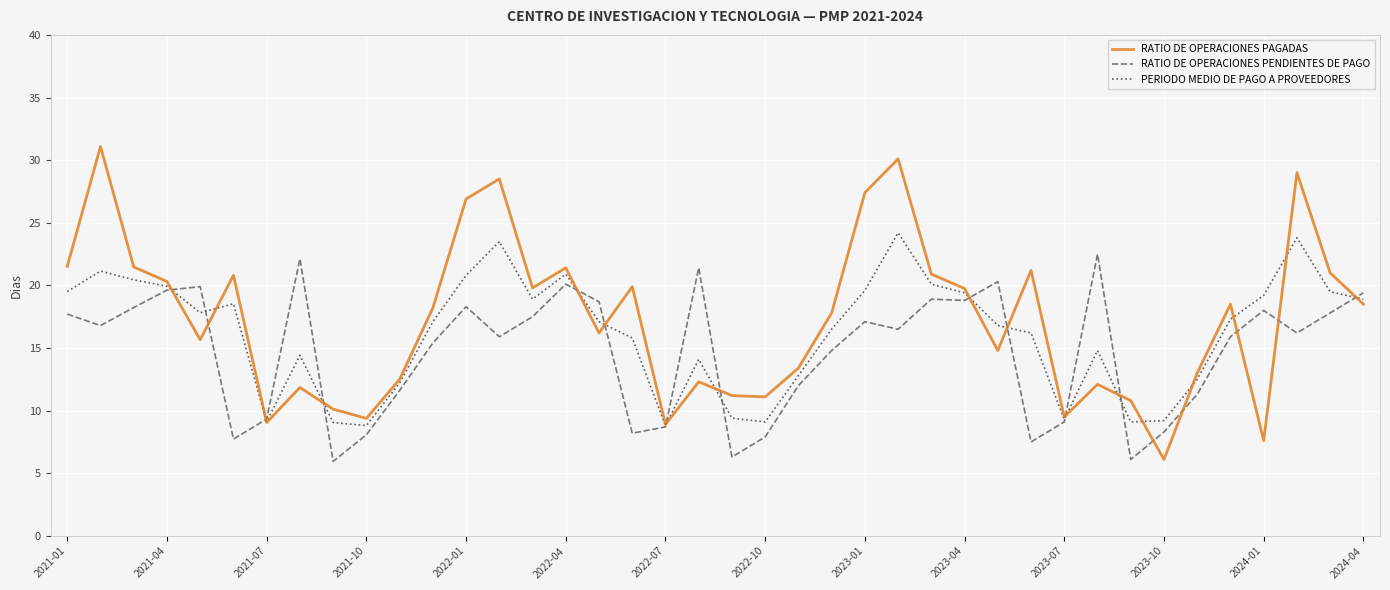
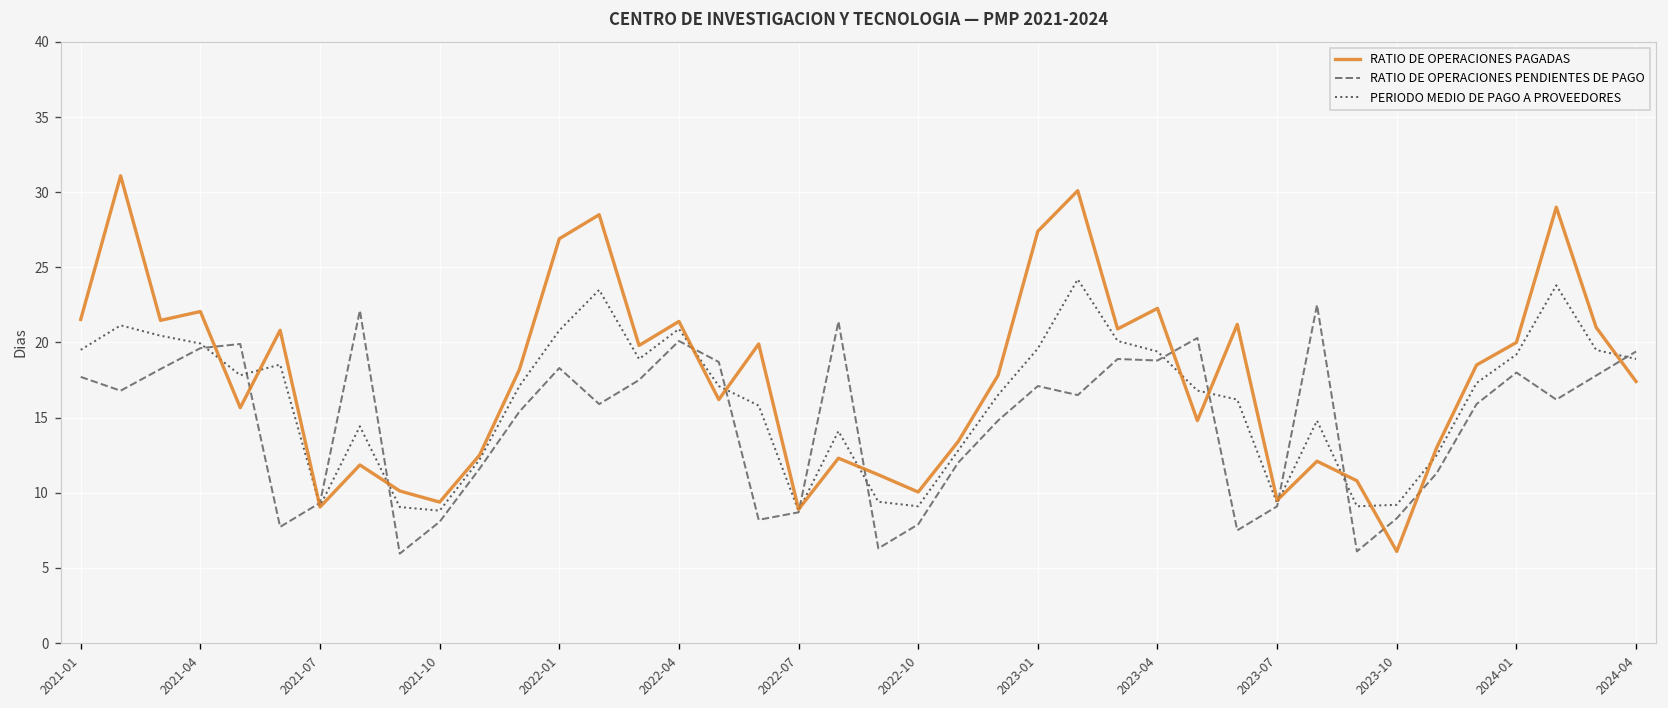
  {
    "RATIO DE OPERACIONES PAGADAS": {
      "2021-01": 21.5,
-     "2021-04": 20.3,
+     "2021-04": 22.1,
      "2021-10": 9.4,
      "2022-01": 26.9,
      "2022-04": 21.4,
-     "2022-10": 11.1,
+     "2022-10": 10.1,
      "2023-01": 27.4,
-     "2023-04": 19.8,
+     "2023-04": 22.3,
      "2023-10": 6.1,
-     "2024-01": 7.6,
-     "2024-04": 18.5
+     "2024-01": 20.0,
+     "2024-04": 17.4
    }
  }
